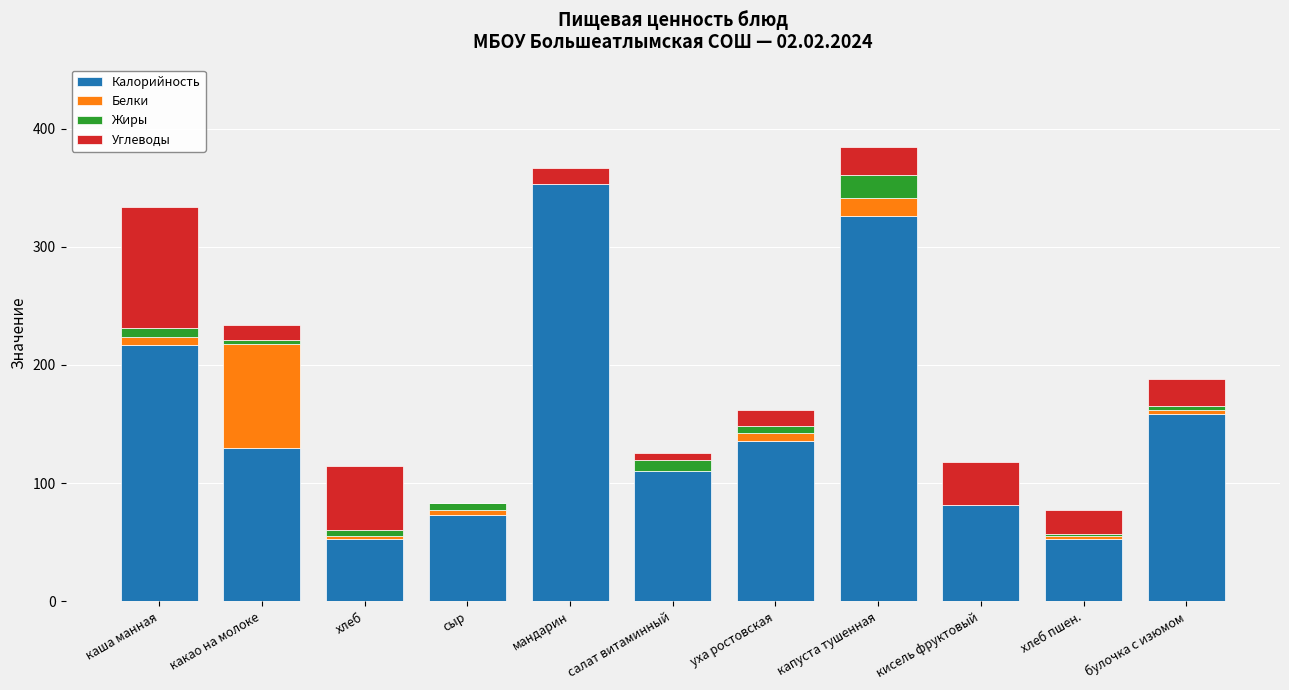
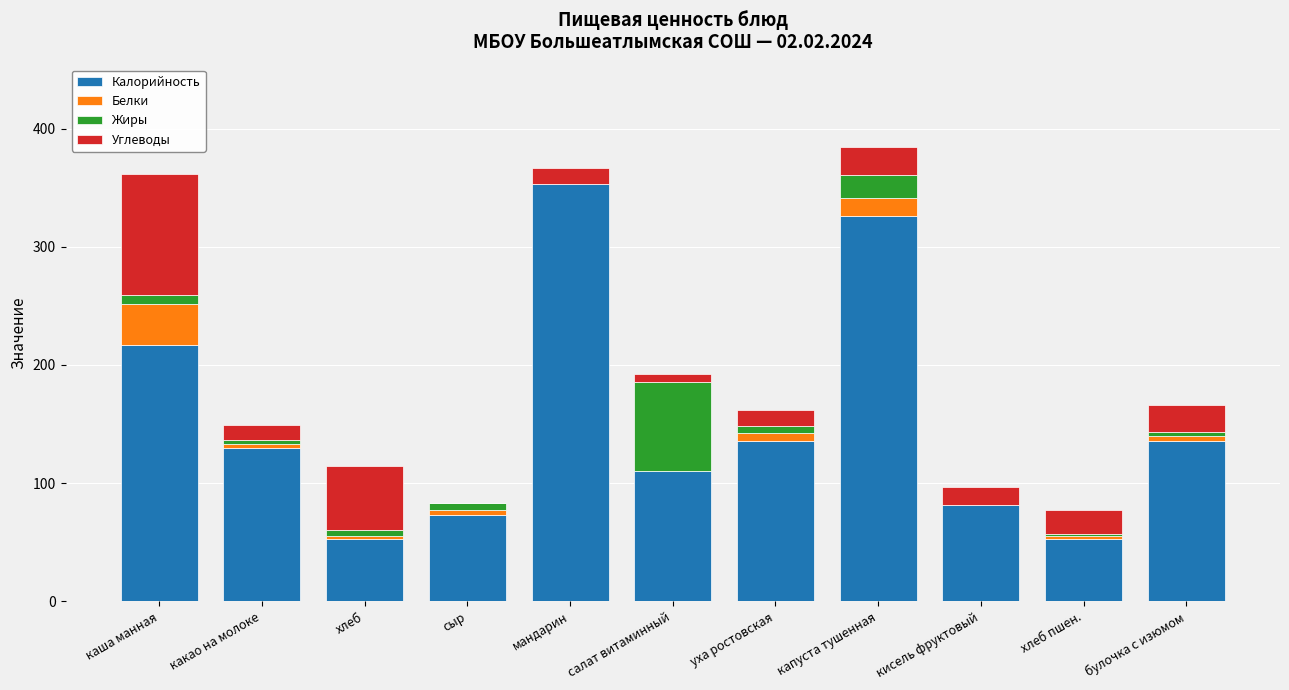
  {
    "Калорийность": {
      "каша манная": 217,
      "какао на молоке": 129,
      "хлеб": 52,
      "сыр": 73,
      "мандарин": 354,
      "салат витаминный": 110,
      "уха ростовская": 135,
      "капуста тушенная": 326,
      "кисель фруктовый": 82,
      "хлеб пшен.": 52,
-     "булочка с изюмом": 158
+     "булочка с изюмом": 136
    },
    "Белки": {
-     "каша манная": 7,
-     "какао на молоке": 88,
+     "каша манная": 35,
+     "какао на молоке": 4,
      "хлеб": 3,
      "сыр": 5,
      "мандарин": 0,
      "уха ростовская": 7,
      "капуста тушенная": 15,
      "кисель фруктовый": 0,
      "хлеб пшен.": 3,
      "булочка с изюмом": 4
    },
    "Жиры": {
      "каша манная": 8,
      "какао на молоке": 4,
      "хлеб": 5,
      "сыр": 6,
      "мандарин": 0,
-     "салат витаминный": 9,
+     "салат витаминный": 75,
      "уха ростовская": 6,
      "капуста тушенная": 19,
      "кисель фруктовый": 0,
      "булочка с изюмом": 3
    },
    "Углеводы": {
      "каша манная": 102,
      "какао на молоке": 13,
      "хлеб": 54,
      "сыр": 0,
      "мандарин": 13,
      "салат витаминный": 6,
      "уха ростовская": 14,
      "капуста тушенная": 24,
-     "кисель фруктовый": 36,
+     "кисель фруктовый": 15,
      "хлеб пшен.": 21,
      "булочка с изюмом": 23
    }
  }
